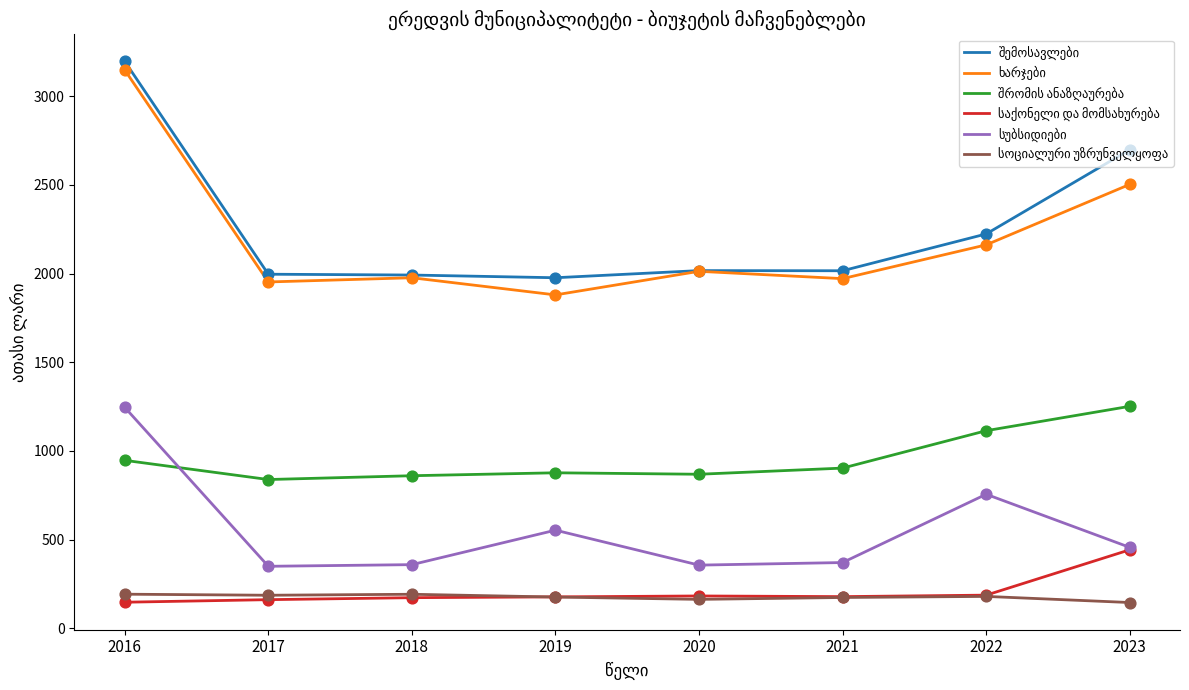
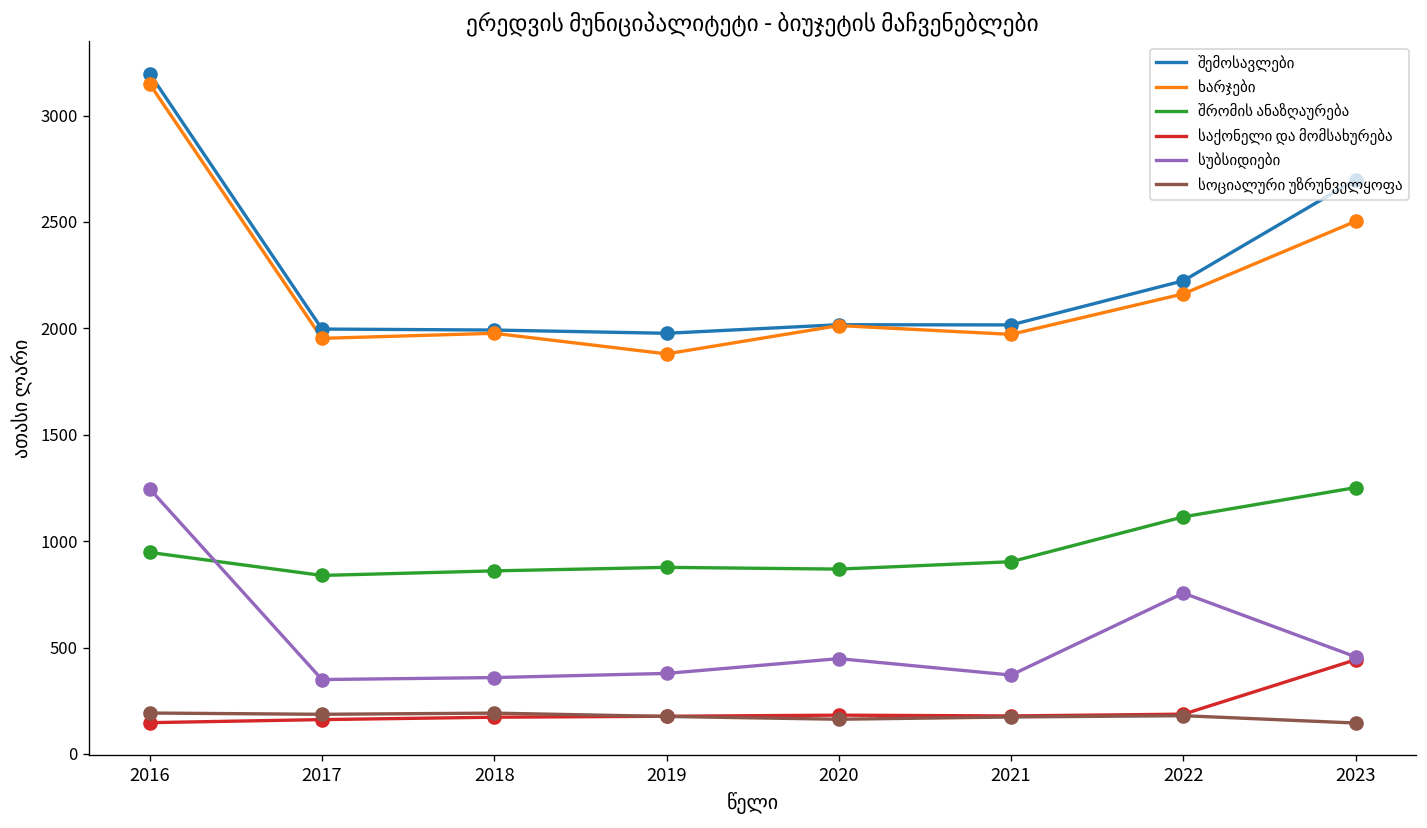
  {
    "შემოსავლები": {
      "2016": 3200,
      "2017": 2000,
      "2018": 1990,
      "2019": 1980,
      "2021": 2020,
      "2022": 2220
    },
    "ხარჯები": {
      "2016": 3150,
      "2017": 1950,
      "2018": 1980,
      "2019": 1880,
      "2021": 1970,
      "2022": 2160,
      "2023": 2500
    },
    "შრომის ანაზღაურება": {
      "2016": 950,
      "2017": 840,
      "2018": 860,
      "2019": 880,
      "2020": 870,
      "2021": 900,
      "2022": 1110,
      "2023": 1250
    },
    "საქონელი და მომსახურება": {
      "2016": 150,
      "2017": 160,
      "2018": 170,
      "2020": 180
    },
    "სუბსიდიები": {
      "2016": 1250,
      "2017": 350,
      "2018": 360,
-     "2019": 550,
-     "2020": 360,
+     "2019": 380,
+     "2020": 450,
      "2021": 370,
      "2022": 760
    },
    "სოციალური უზრუნველყოფა": {
      "2016": 190,
      "2017": 190,
      "2018": 190,
      "2020": 160,
      "2023": 150
    }
  }
